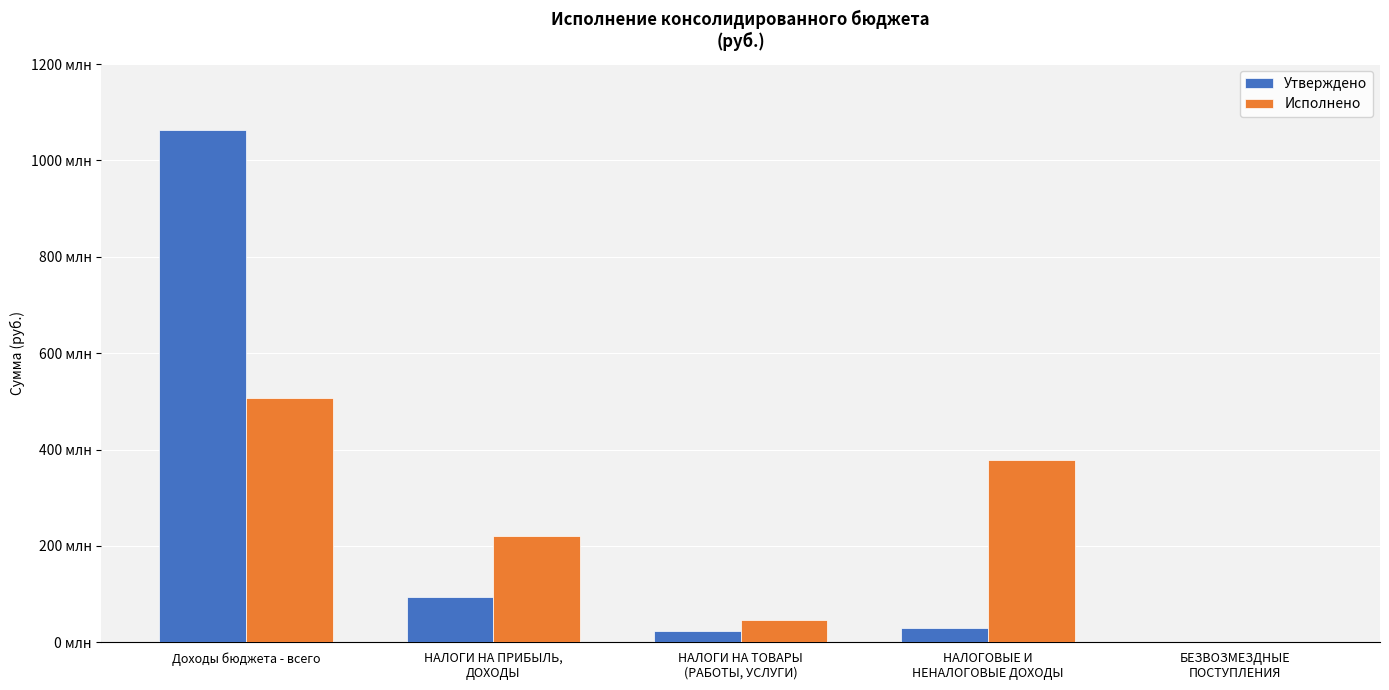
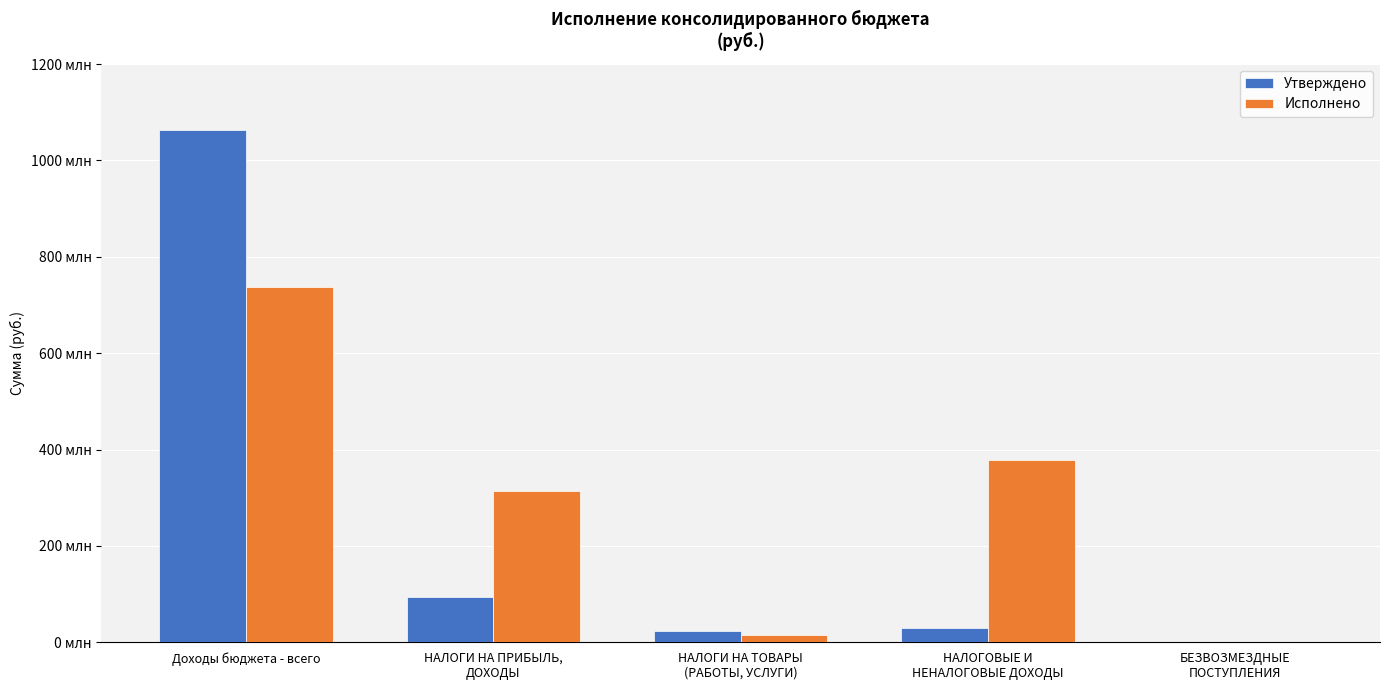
  {
    "Утверждено": {
      "Доходы бюджета - всего": "1060 млн",
      "НАЛОГИ НА ПРИБЫЛЬ, ДОХОДЫ": "90 млн",
      "НАЛОГИ НА ТОВАРЫ (РАБОТЫ, УСЛУГИ)": "20 млн",
      "НАЛОГОВЫЕ И НЕНАЛОГОВЫЕ ДОХОДЫ": "30 млн",
      "БЕЗВОЗМЕЗДНЫЕ ПОСТУПЛЕНИЯ": "0 млн"
    },
    "Исполнено": {
-     "Доходы бюджета - всего": "510 млн",
-     "НАЛОГИ НА ПРИБЫЛЬ, ДОХОДЫ": "220 млн",
-     "НАЛОГИ НА ТОВАРЫ (РАБОТЫ, УСЛУГИ)": "50 млн",
+     "Доходы бюджета - всего": "740 млн",
+     "НАЛОГИ НА ПРИБЫЛЬ, ДОХОДЫ": "310 млн",
+     "НАЛОГИ НА ТОВАРЫ (РАБОТЫ, УСЛУГИ)": "10 млн",
      "НАЛОГОВЫЕ И НЕНАЛОГОВЫЕ ДОХОДЫ": "380 млн",
      "БЕЗВОЗМЕЗДНЫЕ ПОСТУПЛЕНИЯ": "0 млн"
    }
  }
